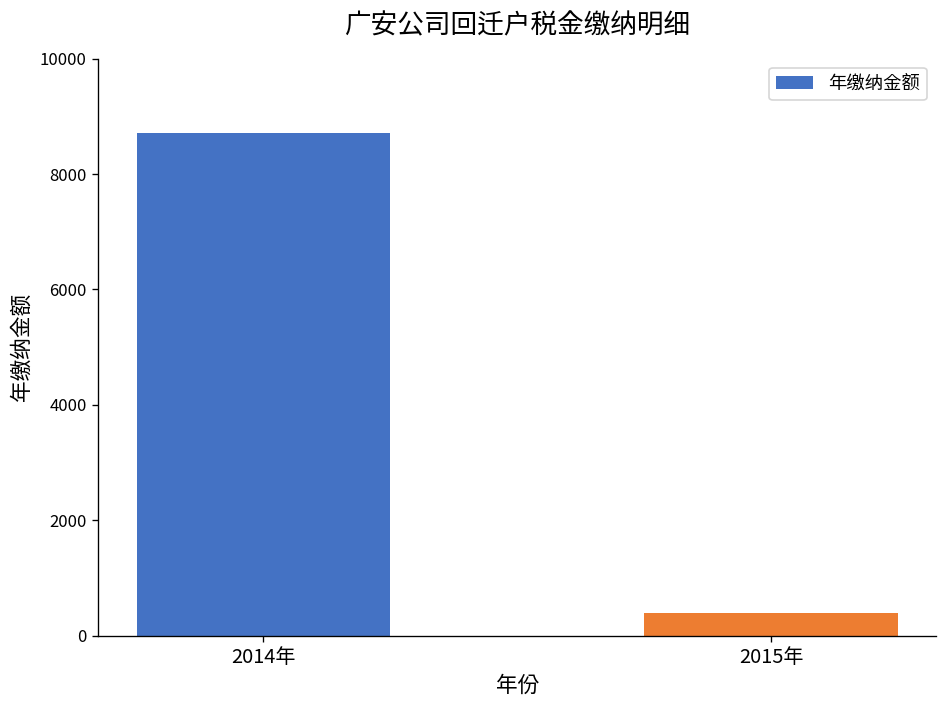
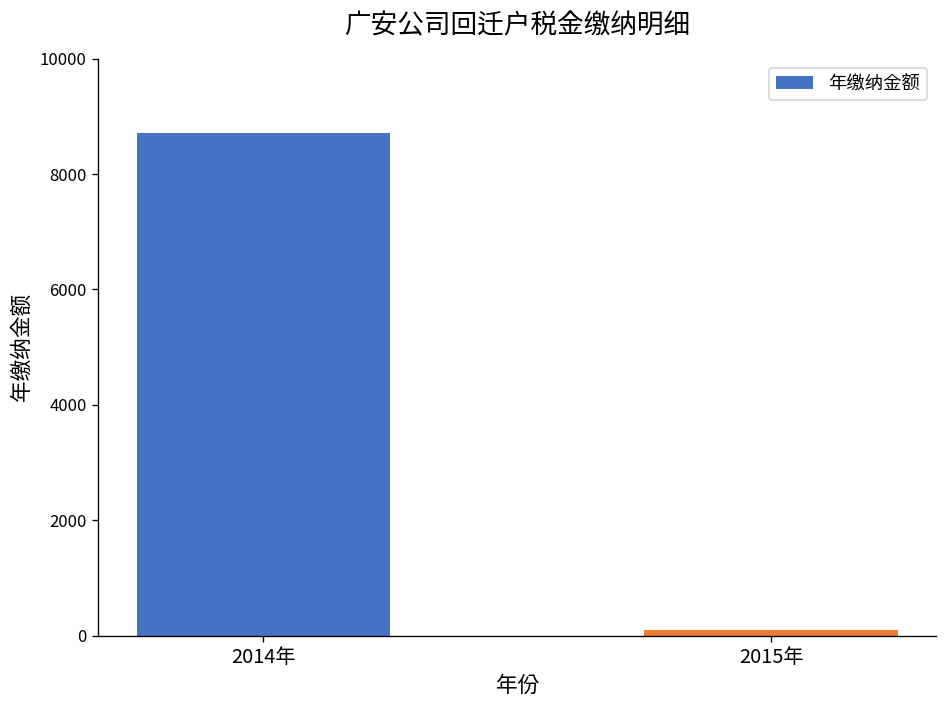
  {
    "2014年": 8700,
-   "2015年": 400
+   "2015年": 100
  }
